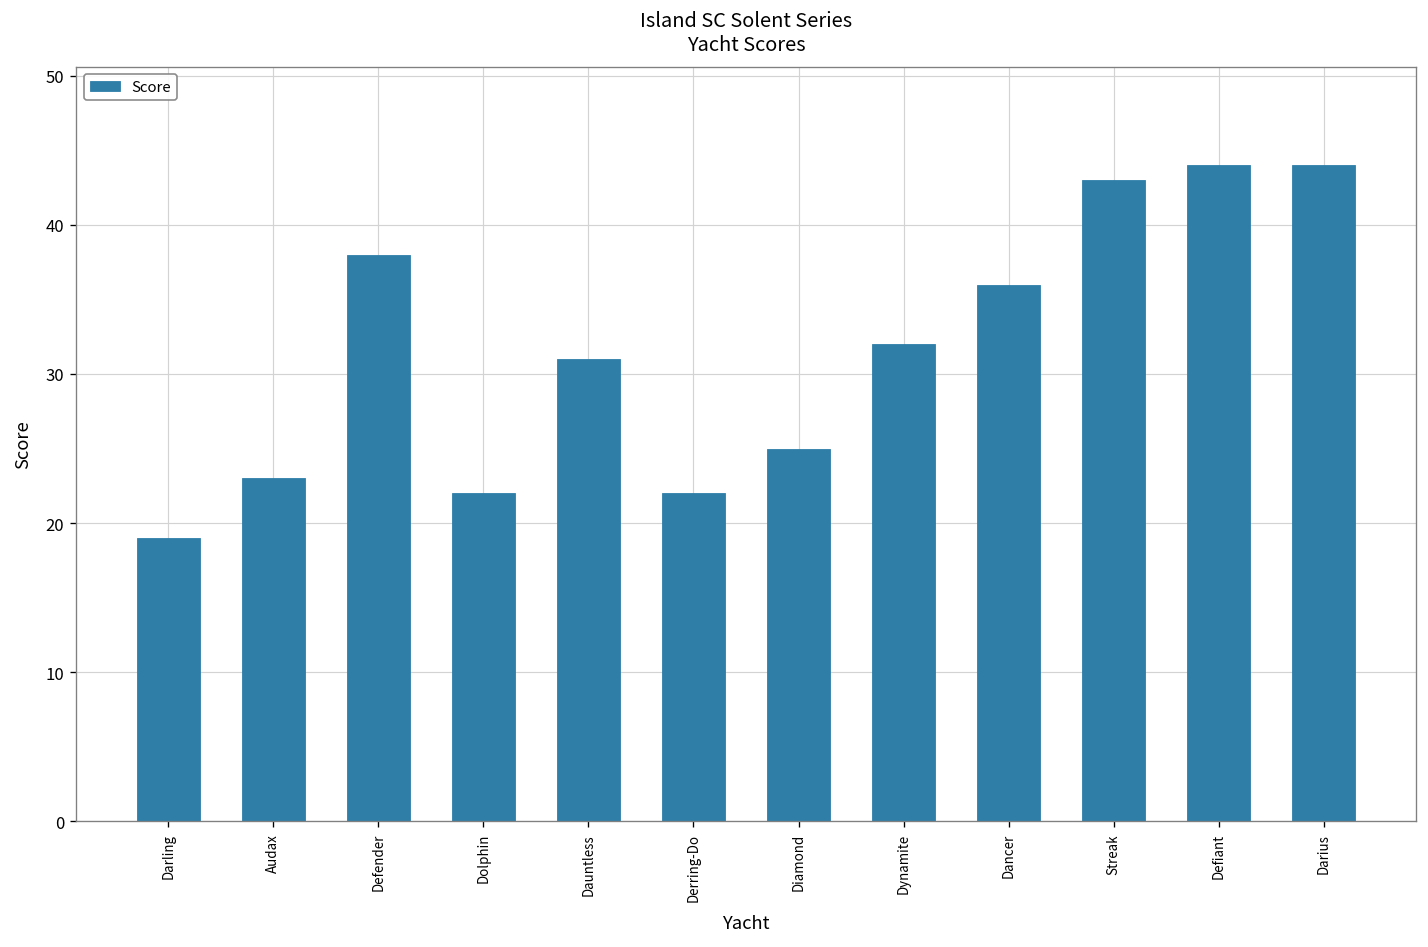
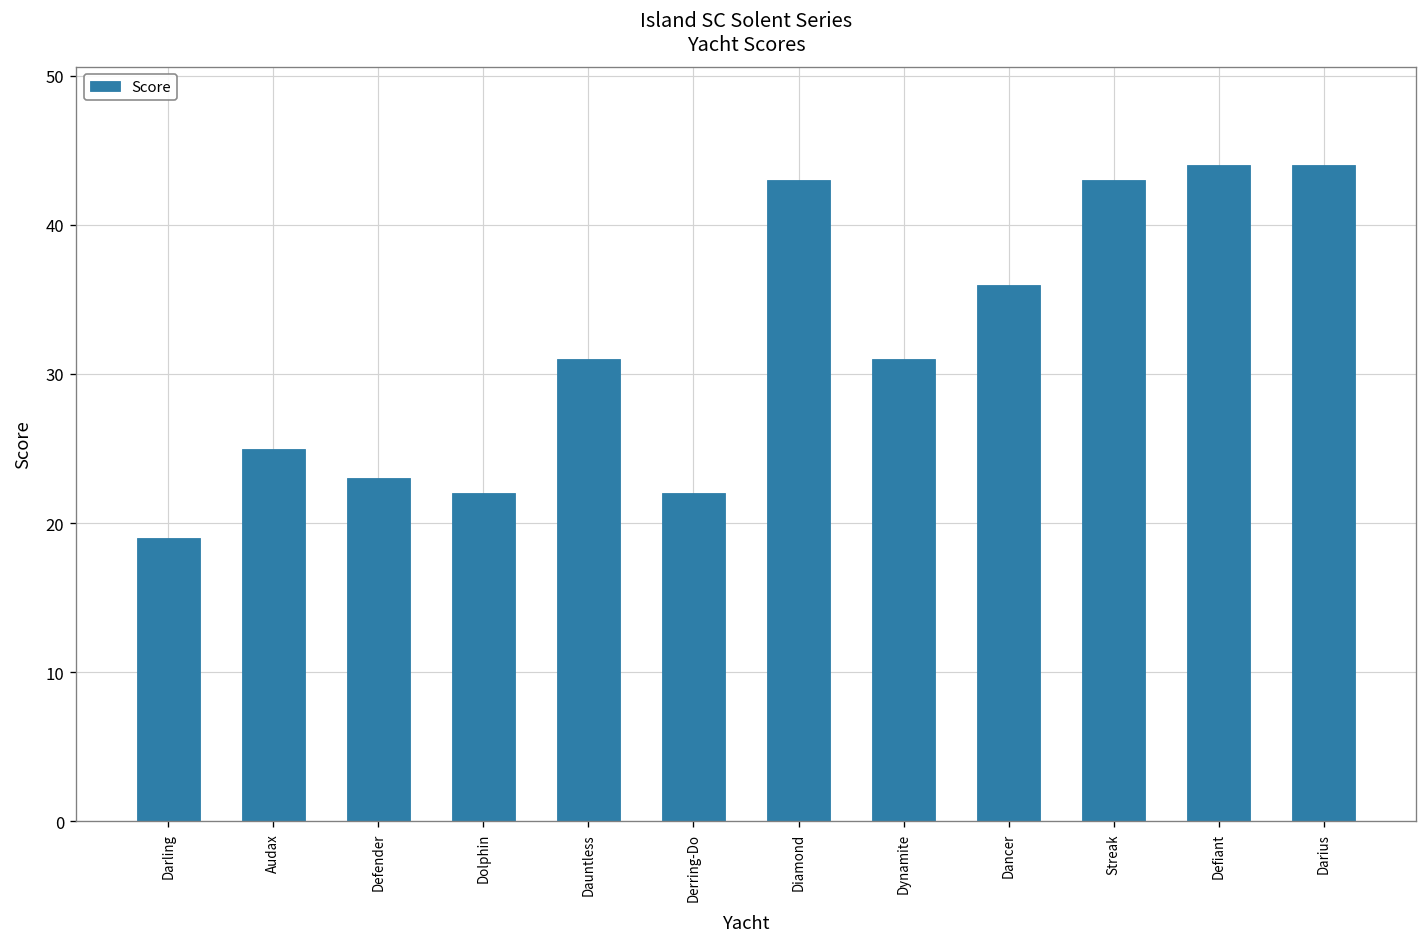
  {
    "Darling": 19,
-   "Audax": 23,
-   "Defender": 38,
+   "Audax": 25,
+   "Defender": 23,
    "Dolphin": 22,
    "Dauntless": 31,
    "Derring-Do": 22,
-   "Diamond": 25,
-   "Dynamite": 32,
+   "Diamond": 43,
+   "Dynamite": 31,
    "Dancer": 36,
    "Streak": 43,
    "Defiant": 44,
    "Darius": 44
  }
